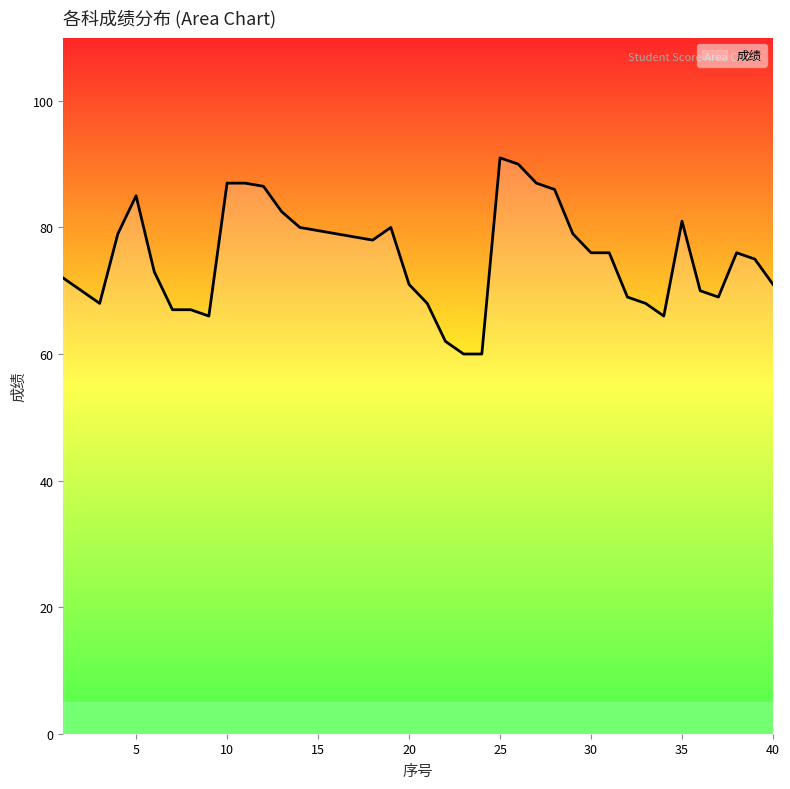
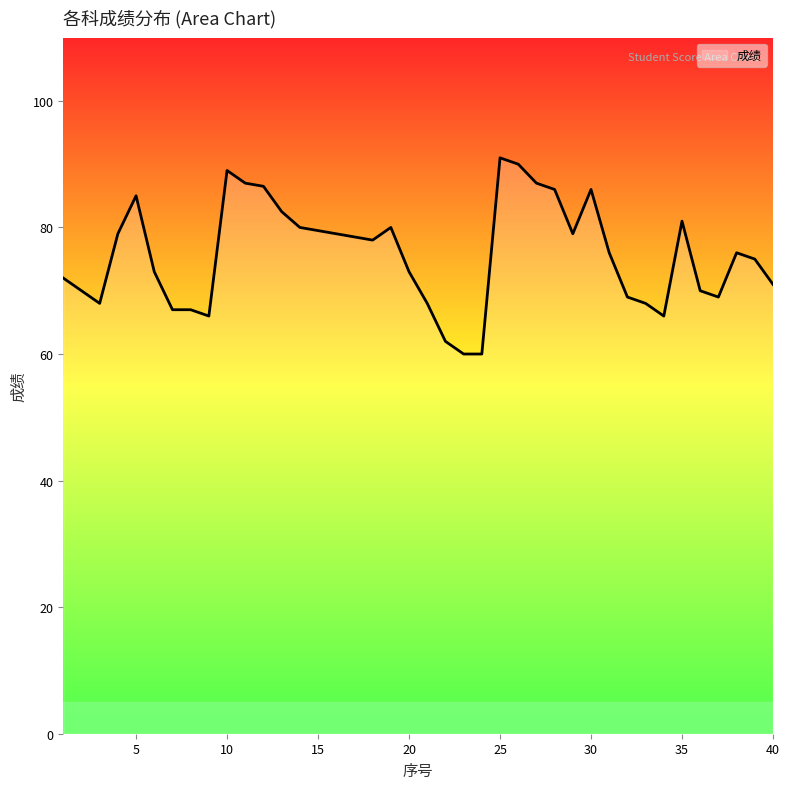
  {
    "5": 85,
-   "10": 87,
+   "10": 89,
    "15": 80,
-   "20": 71,
+   "20": 73,
    "25": 91,
-   "30": 76,
+   "30": 86,
    "35": 81,
    "40": 71
  }
